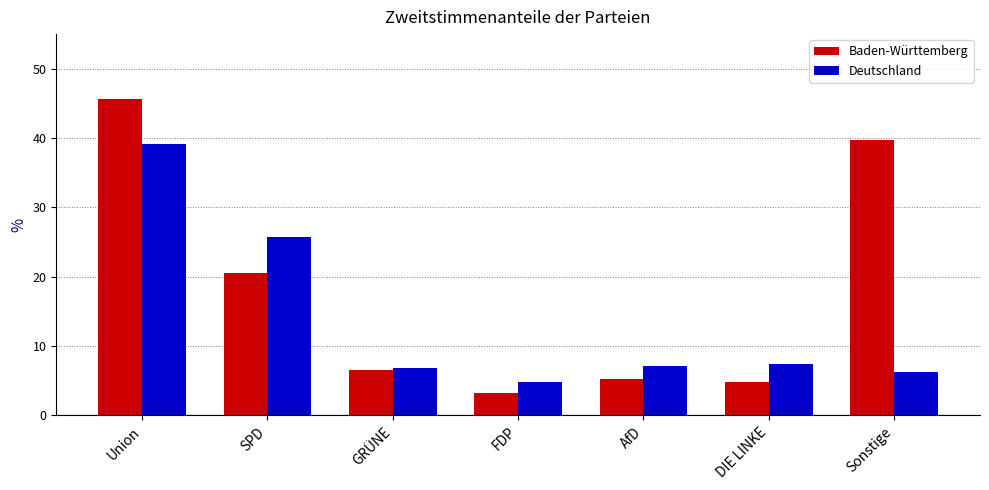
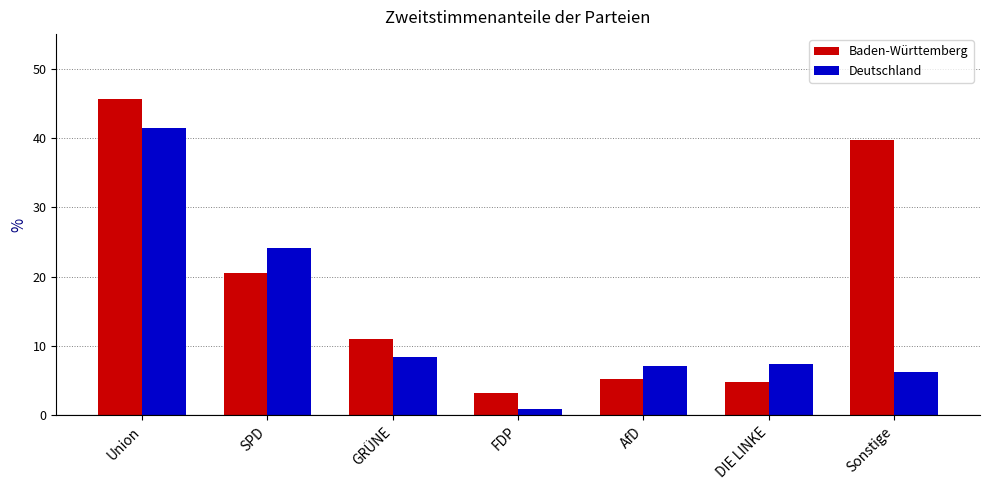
  {
    "Baden-Württemberg": {
      "Union": 46,
      "SPD": 21,
-     "GRÜNE": 7,
+     "GRÜNE": 11,
      "FDP": 3,
      "AfD": 5,
      "DIE LINKE": 5,
      "Sonstige": 40
    },
    "Deutschland": {
-     "Union": 39,
-     "SPD": 26,
-     "GRÜNE": 7,
-     "FDP": 5,
+     "Union": 42,
+     "SPD": 24,
+     "GRÜNE": 8,
+     "FDP": 1,
      "AfD": 7,
      "DIE LINKE": 7,
      "Sonstige": 6
    }
  }
